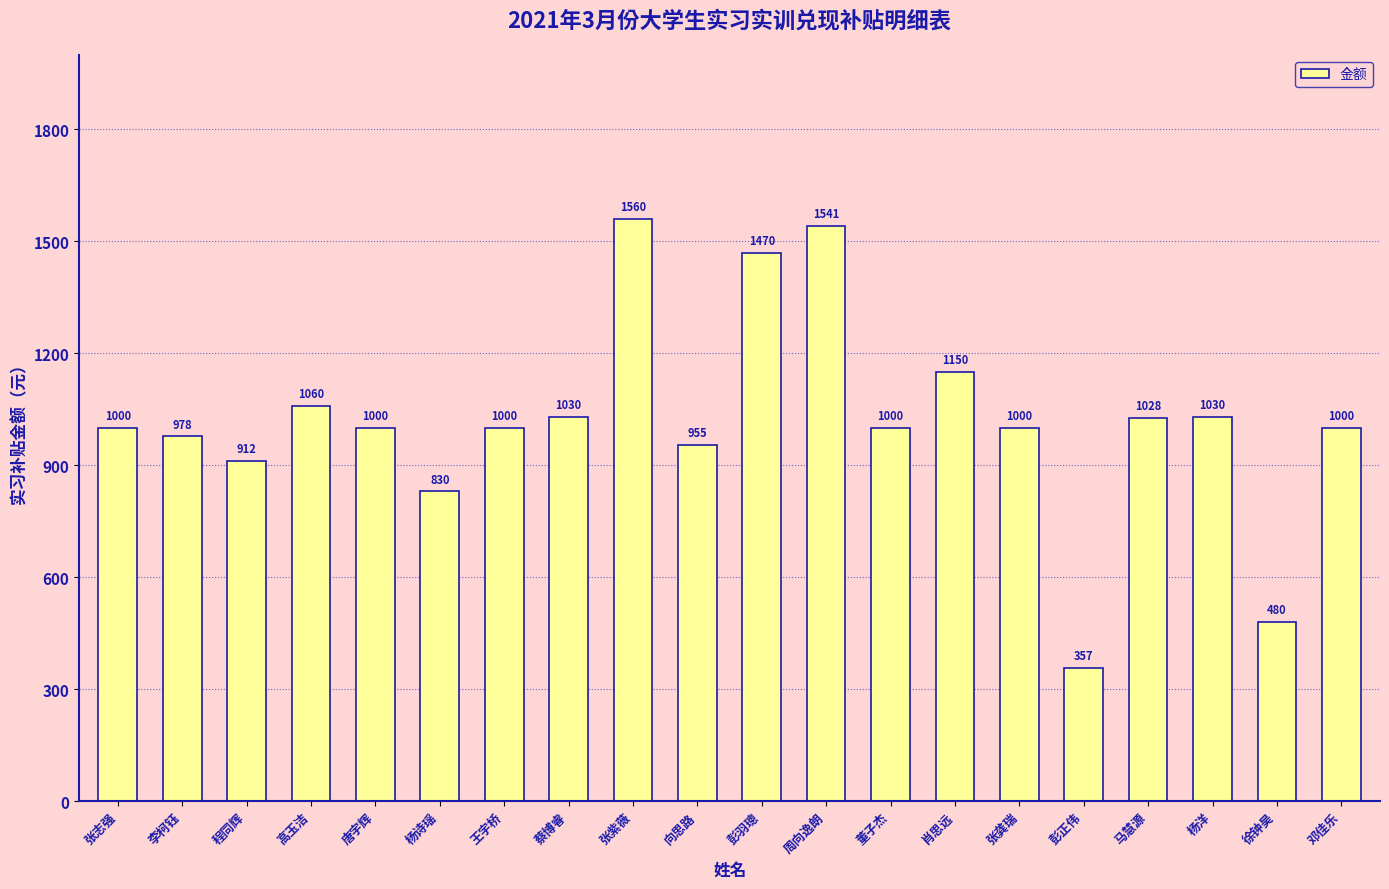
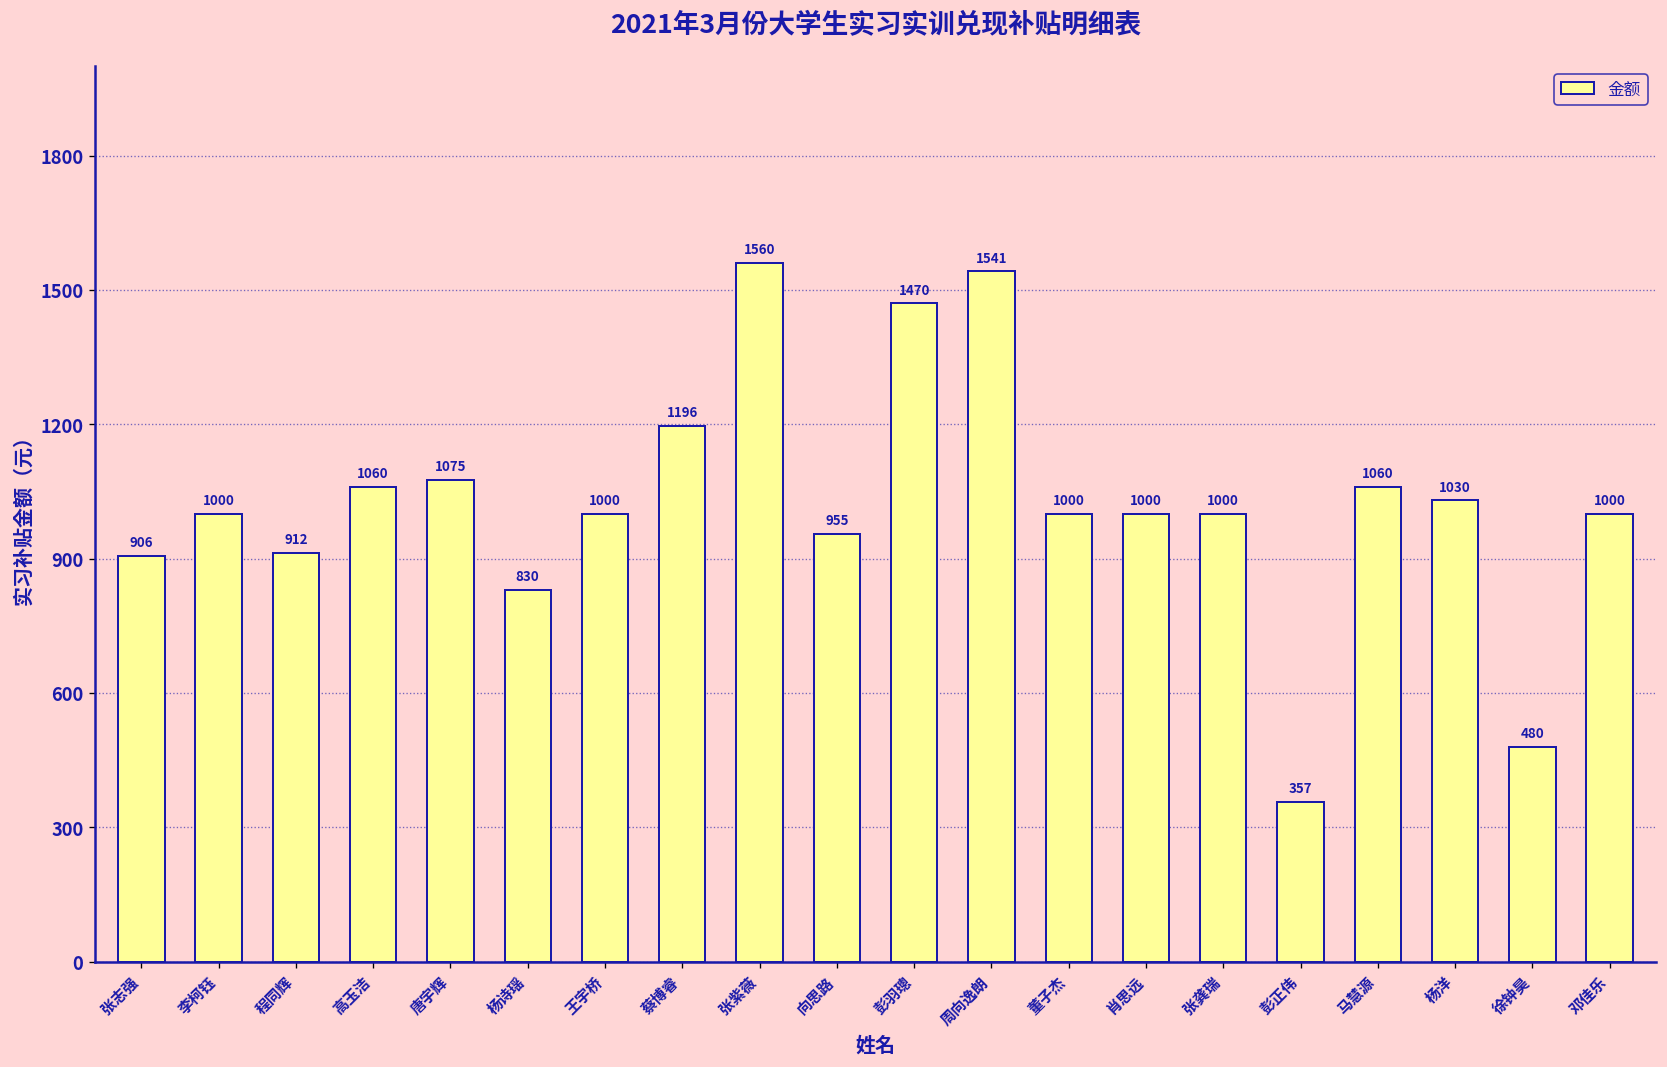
  {
-   "张志强": 1000,
-   "李柯钰": 978,
+   "张志强": 906,
+   "李柯钰": 1000,
    "程同辉": 912,
    "高玉洁": 1060,
-   "唐宇辉": 1000,
+   "唐宇辉": 1075,
    "杨诗瑶": 830,
    "王宇桥": 1000,
-   "蔡博睿": 1030,
+   "蔡博睿": 1196,
    "张紫薇": 1560,
    "向思路": 955,
    "彭羽璁": 1470,
    "周向逸朗": 1541,
    "董子杰": 1000,
-   "肖思远": 1150,
+   "肖思远": 1000,
    "张龚瑞": 1000,
    "彭正伟": 357,
-   "马慧源": 1028,
+   "马慧源": 1060,
    "杨洋": 1030,
    "徐钟昊": 480,
    "邓佳乐": 1000
  }
